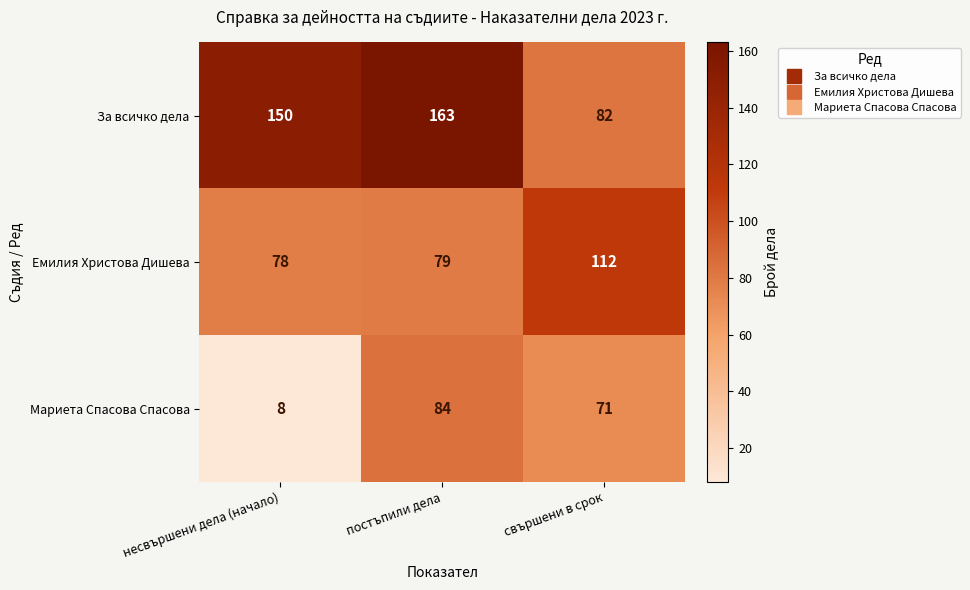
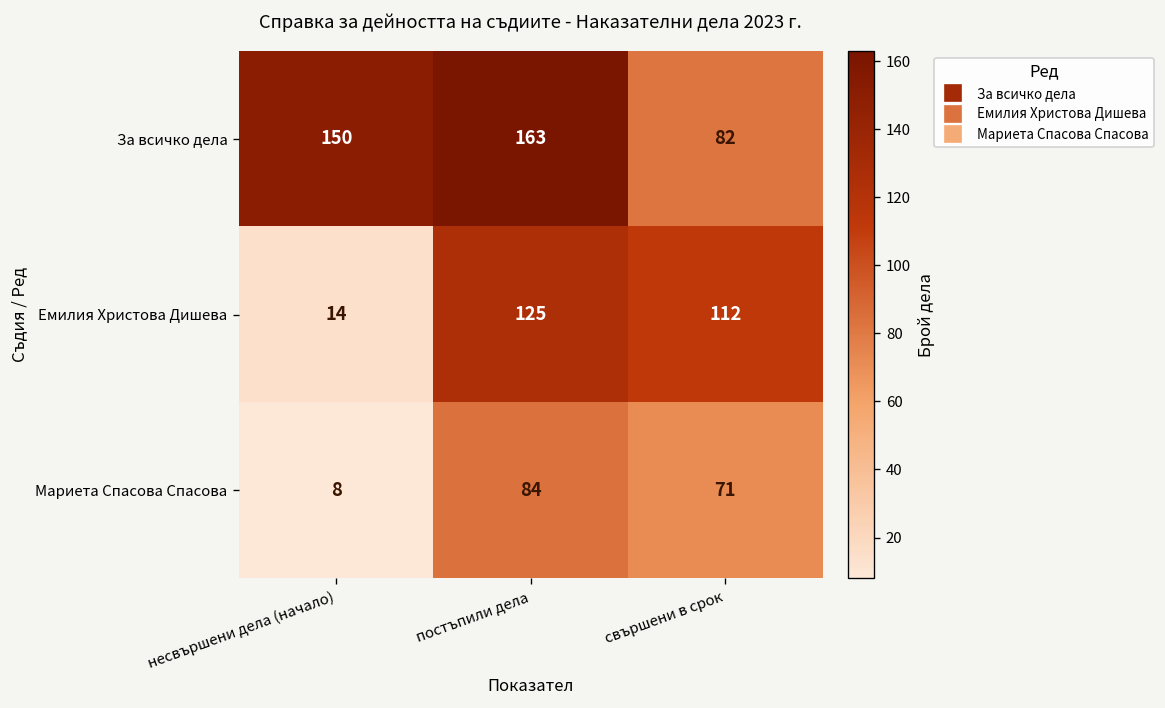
  {
    "За всичко дела": {
      "несвършени дела (начало)": 150,
      "постъпили дела": 163,
      "свършени в срок": 82
    },
    "Емилия Христова Дишева": {
-     "несвършени дела (начало)": 78,
-     "постъпили дела": 79,
+     "несвършени дела (начало)": 14,
+     "постъпили дела": 125,
      "свършени в срок": 112
    },
    "Мариета Спасова Спасова": {
      "несвършени дела (начало)": 8,
      "постъпили дела": 84,
      "свършени в срок": 71
    }
  }
